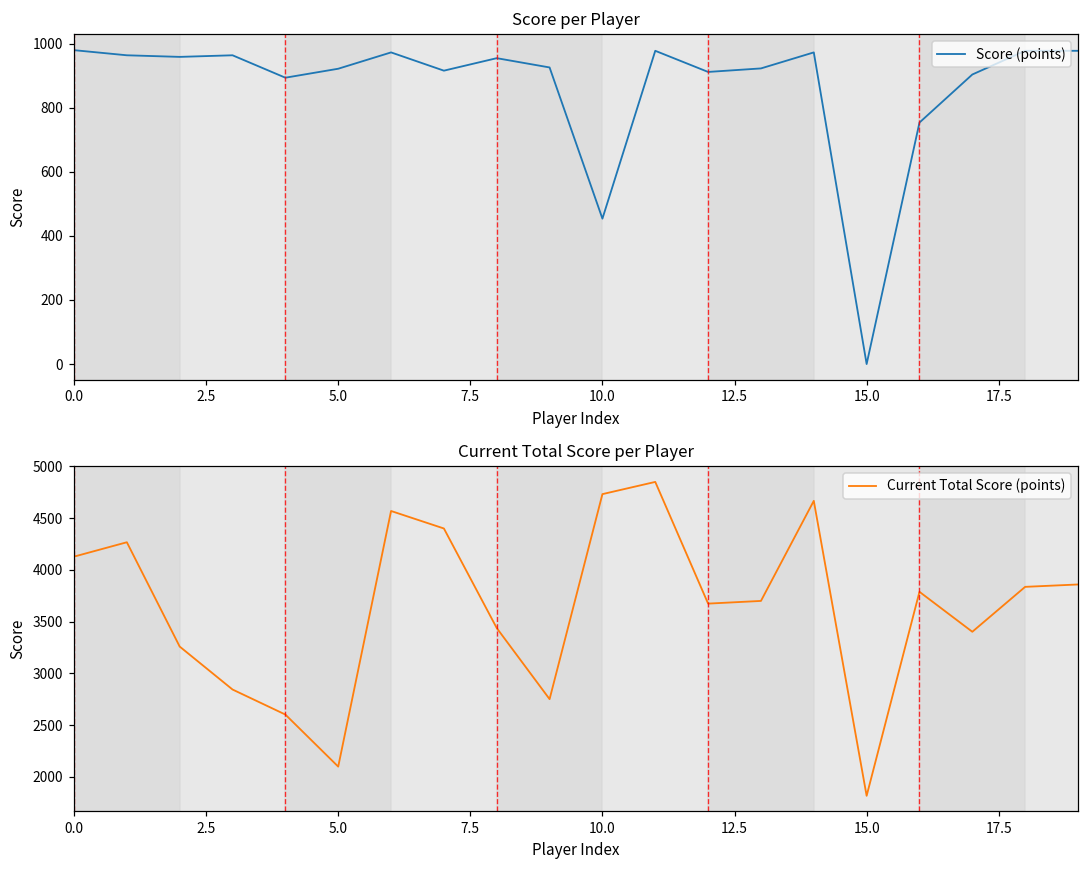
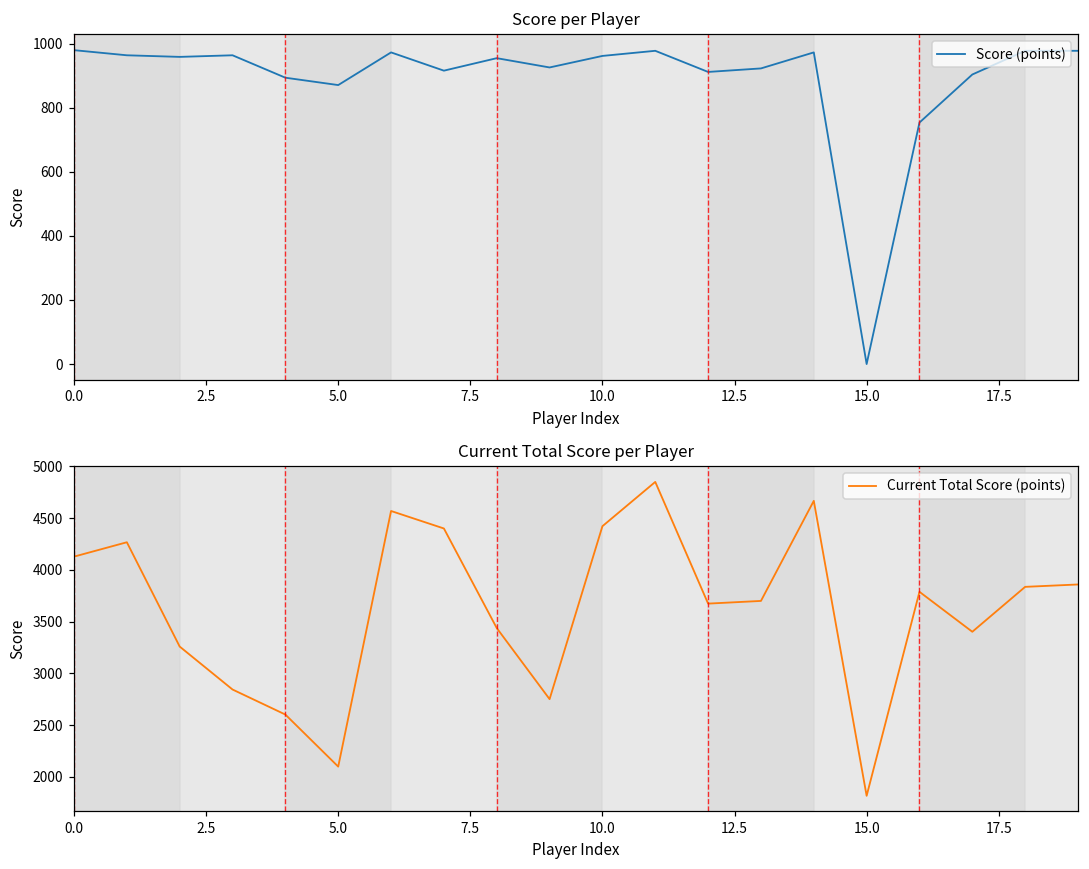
  {
    "Score per Player": {
      "0.0": 980,
-     "5.0": 920,
-     "10.0": 450,
+     "5.0": 870,
+     "10.0": 960,
      "15.0": 0
    },
    "Current Total Score per Player": {
      "0.0": 4100,
      "5.0": 2100,
-     "10.0": 4700,
+     "10.0": 4400,
      "15.0": 1800
    }
  }
